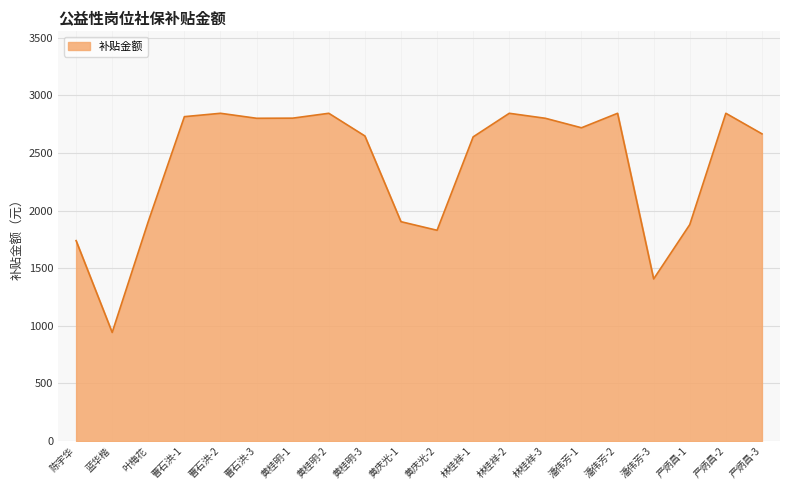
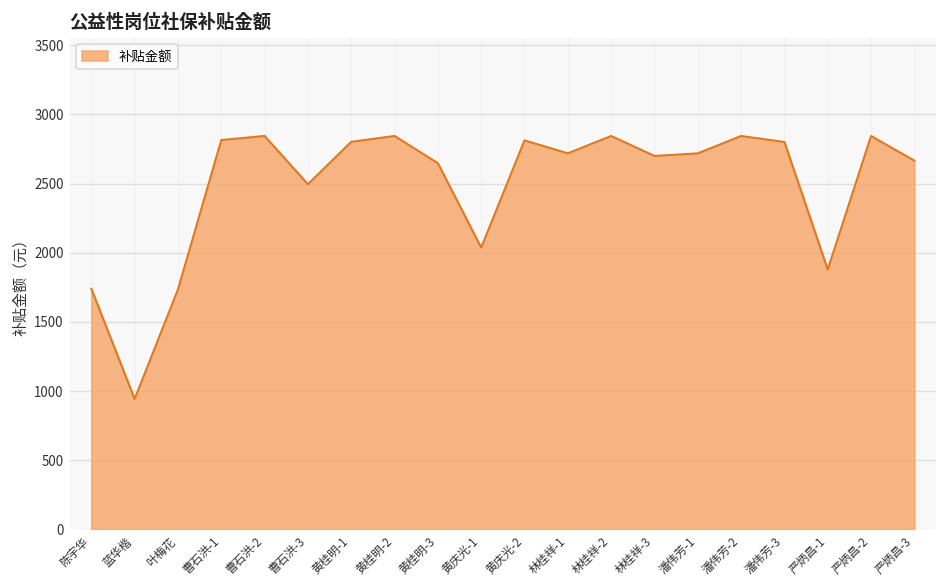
  {
    "陈宇华": 1740,
    "蓝华楷": 940,
-   "叶梅花": 1910,
+   "叶梅花": 1730,
    "曹石洪-1": 2810,
    "曹石洪-2": 2840,
-   "曹石洪-3": 2800,
+   "曹石洪-3": 2500,
    "黄桂明-1": 2800,
    "黄桂明-2": 2840,
    "黄桂明-3": 2650,
-   "黄庆光-1": 1900,
-   "黄庆光-2": 1830,
-   "林桂祥-1": 2640,
+   "黄庆光-1": 2040,
+   "黄庆光-2": 2810,
+   "林桂祥-1": 2720,
    "林桂祥-2": 2840,
-   "林桂祥-3": 2800,
+   "林桂祥-3": 2700,
    "潘伟芳-1": 2720,
    "潘伟芳-2": 2840,
-   "潘伟芳-3": 1410,
+   "潘伟芳-3": 2800,
    "严炳昌-1": 1880,
    "严炳昌-2": 2840,
    "严炳昌-3": 2670
  }
